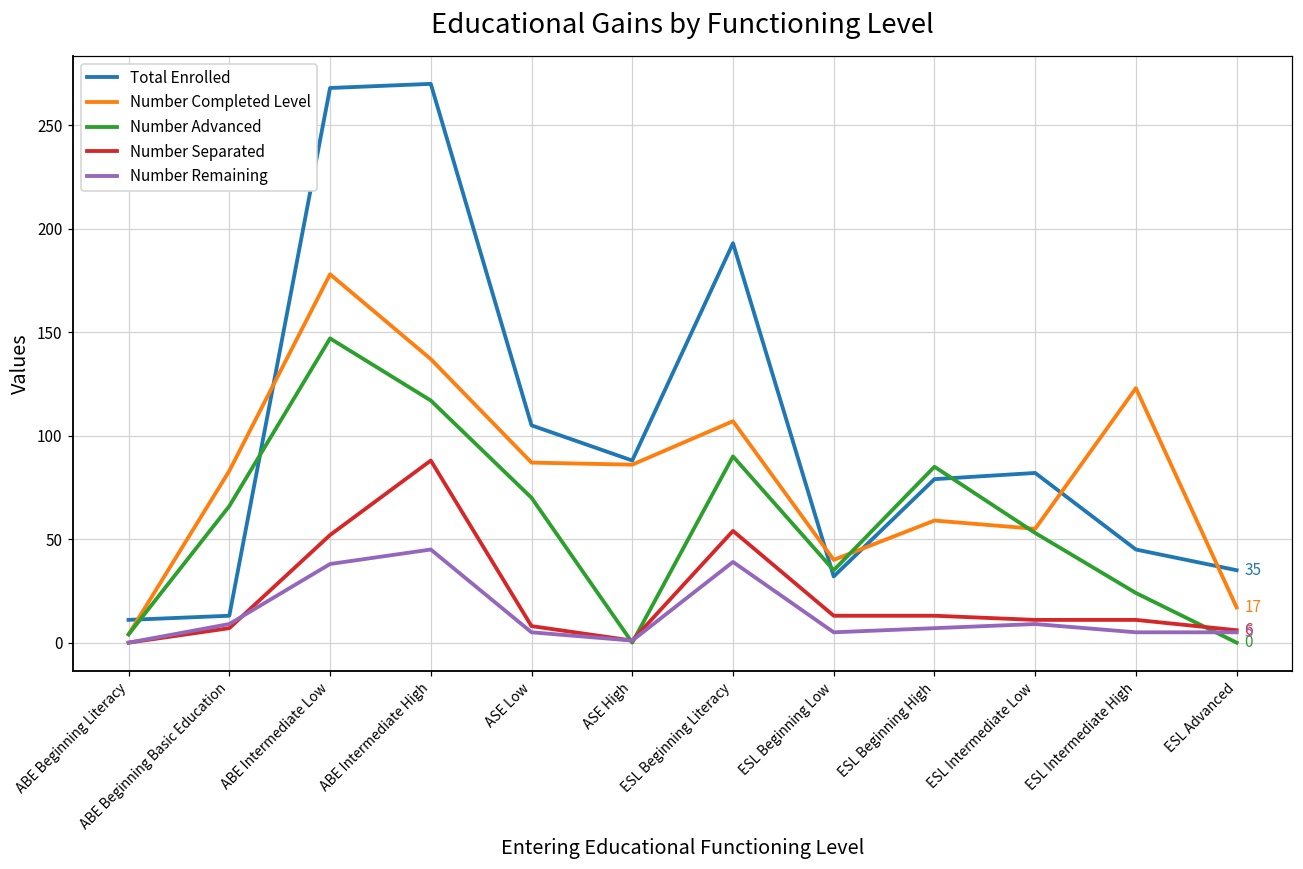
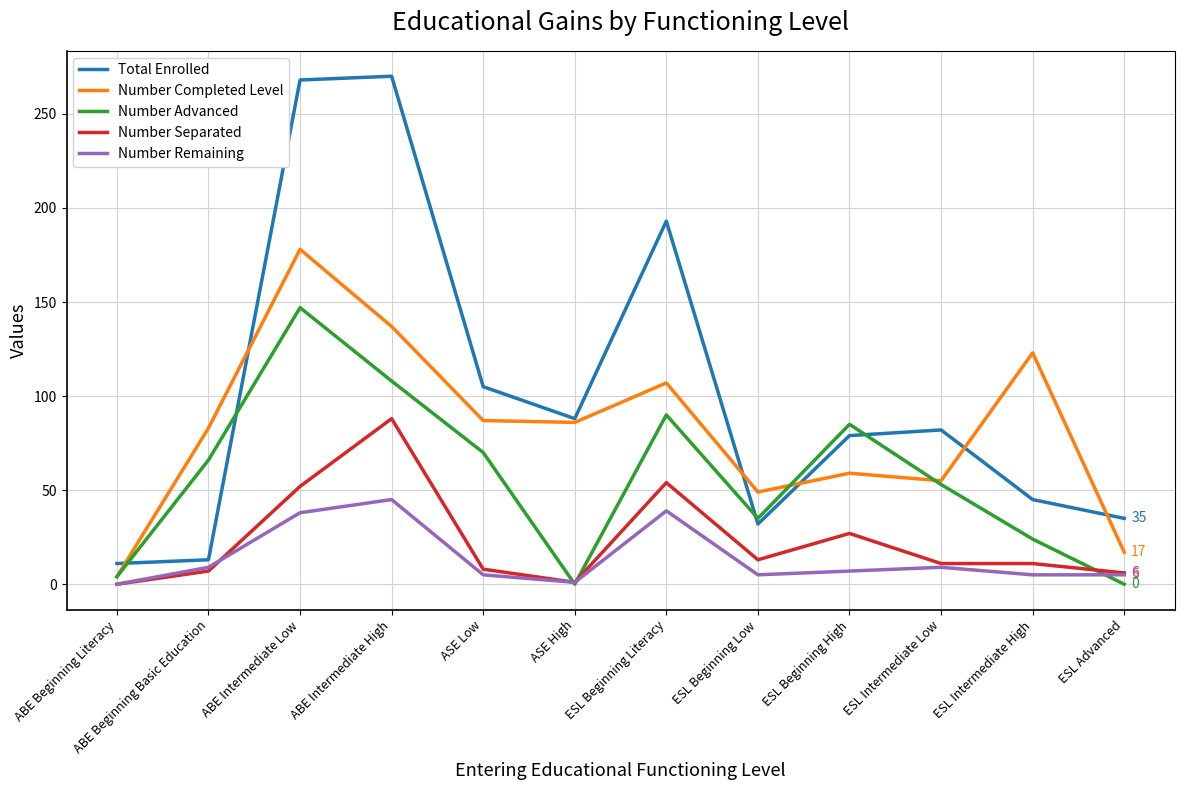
  {
    "Total Enrolled": {
      "ESL Advanced": 35
    },
    "Number Completed Level": {
      "ABE Beginning Basic Education": 83,
      "ABE Intermediate Low": 178,
      "ABE Intermediate High": 137,
      "ASE Low": 87,
      "ASE High": 86,
      "ESL Beginning Literacy": 107,
-     "ESL Beginning Low": 40,
+     "ESL Beginning Low": 49,
      "ESL Beginning High": 59,
      "ESL Intermediate Low": 55,
      "ESL Intermediate High": 123
    },
    "Number Advanced": {
      "ABE Beginning Basic Education": 66,
      "ABE Intermediate Low": 147,
-     "ABE Intermediate High": 117,
+     "ABE Intermediate High": 108,
      "ASE Low": 70,
      "ESL Beginning Literacy": 90,
      "ESL Beginning Low": 35,
      "ESL Beginning High": 85,
      "ESL Intermediate Low": 53,
      "ESL Intermediate High": 24
    },
    "Number Separated": {
      "ABE Beginning Basic Education": 7,
      "ABE Intermediate Low": 52,
      "ABE Intermediate High": 88,
      "ASE Low": 8,
      "ESL Beginning Literacy": 54,
      "ESL Beginning Low": 13,
-     "ESL Beginning High": 13,
+     "ESL Beginning High": 27,
      "ESL Intermediate Low": 11,
      "ESL Intermediate High": 11
    },
    "Number Remaining": {
      "ABE Beginning Basic Education": 9,
      "ABE Intermediate Low": 38,
      "ABE Intermediate High": 45,
      "ASE Low": 5,
      "ESL Beginning Literacy": 39,
      "ESL Beginning Low": 5,
      "ESL Beginning High": 7,
      "ESL Intermediate Low": 9,
      "ESL Intermediate High": 5
    }
  }
